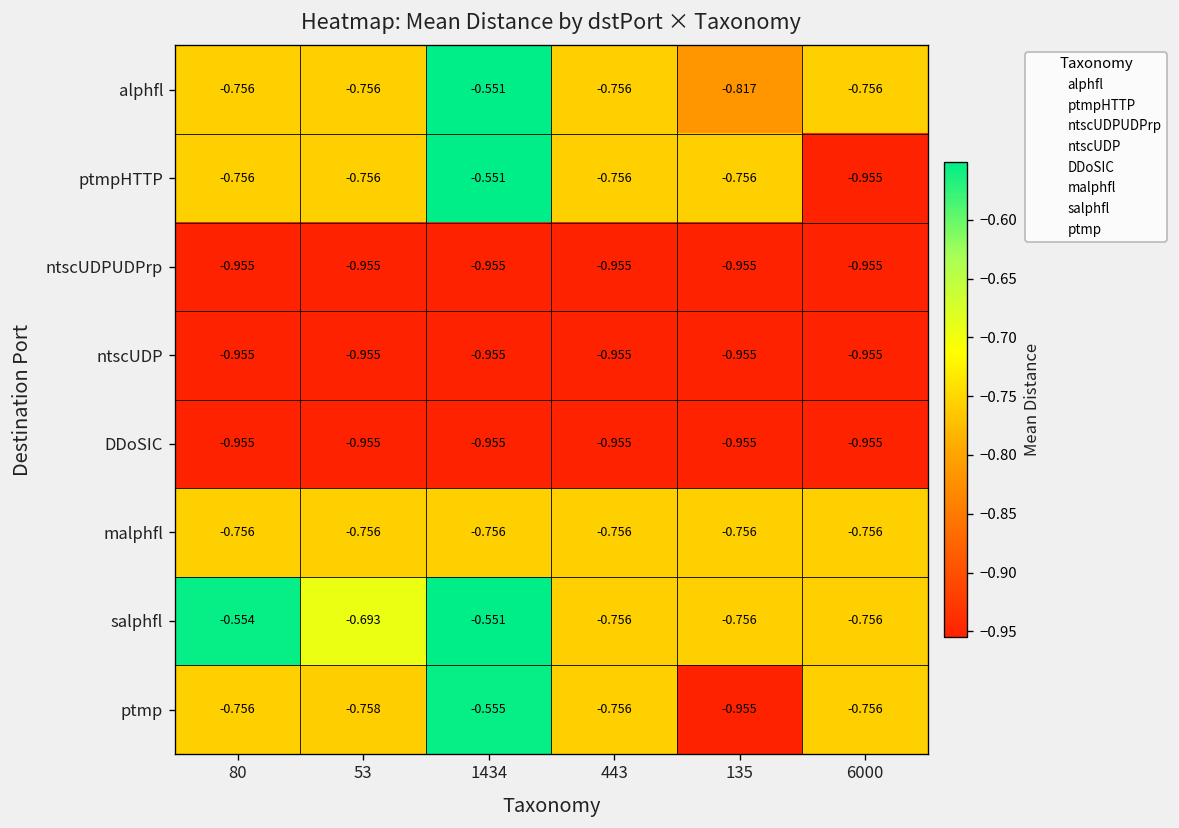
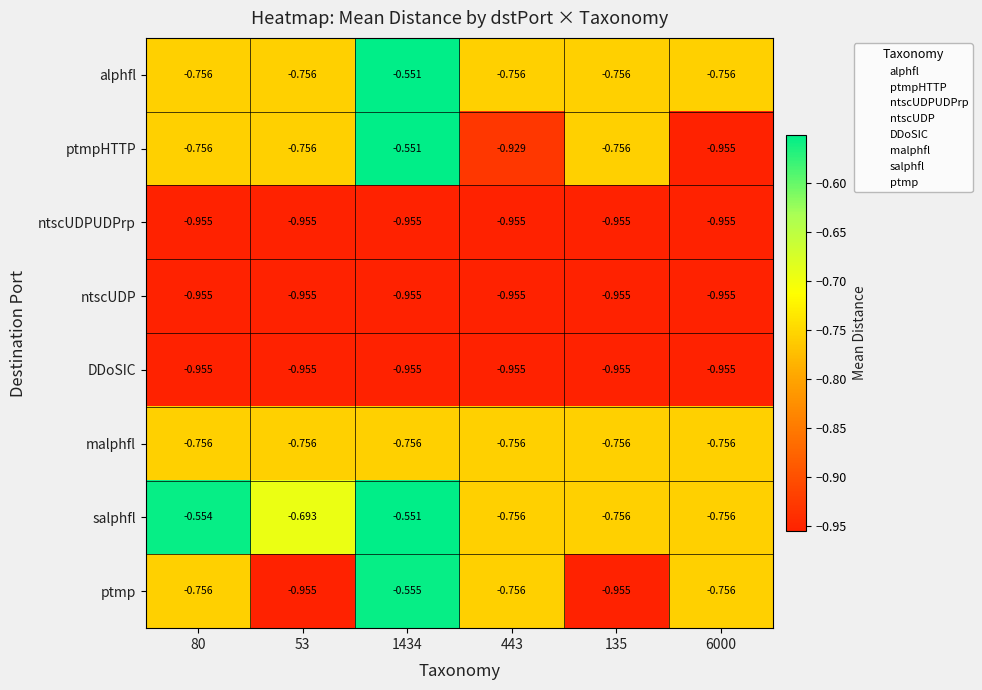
  {
    "alphfl": {
      "80": -0.756,
      "53": -0.756,
      "1434": -0.551,
      "443": -0.756,
-     "135": -0.817,
+     "135": -0.756,
      "6000": -0.756
    },
    "ptmpHTTP": {
      "80": -0.756,
      "53": -0.756,
      "1434": -0.551,
-     "443": -0.756,
+     "443": -0.929,
      "135": -0.756,
      "6000": -0.955
    },
    "ntscUDPUDPrp": {
      "80": -0.955,
      "53": -0.955,
      "1434": -0.955,
      "443": -0.955,
      "135": -0.955,
      "6000": -0.955
    },
    "ntscUDP": {
      "80": -0.955,
      "53": -0.955,
      "1434": -0.955,
      "443": -0.955,
      "135": -0.955,
      "6000": -0.955
    },
    "DDoSIC": {
      "80": -0.955,
      "53": -0.955,
      "1434": -0.955,
      "443": -0.955,
      "135": -0.955,
      "6000": -0.955
    },
    "malphfl": {
      "80": -0.756,
      "53": -0.756,
      "1434": -0.756,
      "443": -0.756,
      "135": -0.756,
      "6000": -0.756
    },
    "salphfl": {
      "80": -0.554,
      "53": -0.693,
      "1434": -0.551,
      "443": -0.756,
      "135": -0.756,
      "6000": -0.756
    },
    "ptmp": {
      "80": -0.756,
-     "53": -0.758,
+     "53": -0.955,
      "1434": -0.555,
      "443": -0.756,
      "135": -0.955,
      "6000": -0.756
    }
  }
